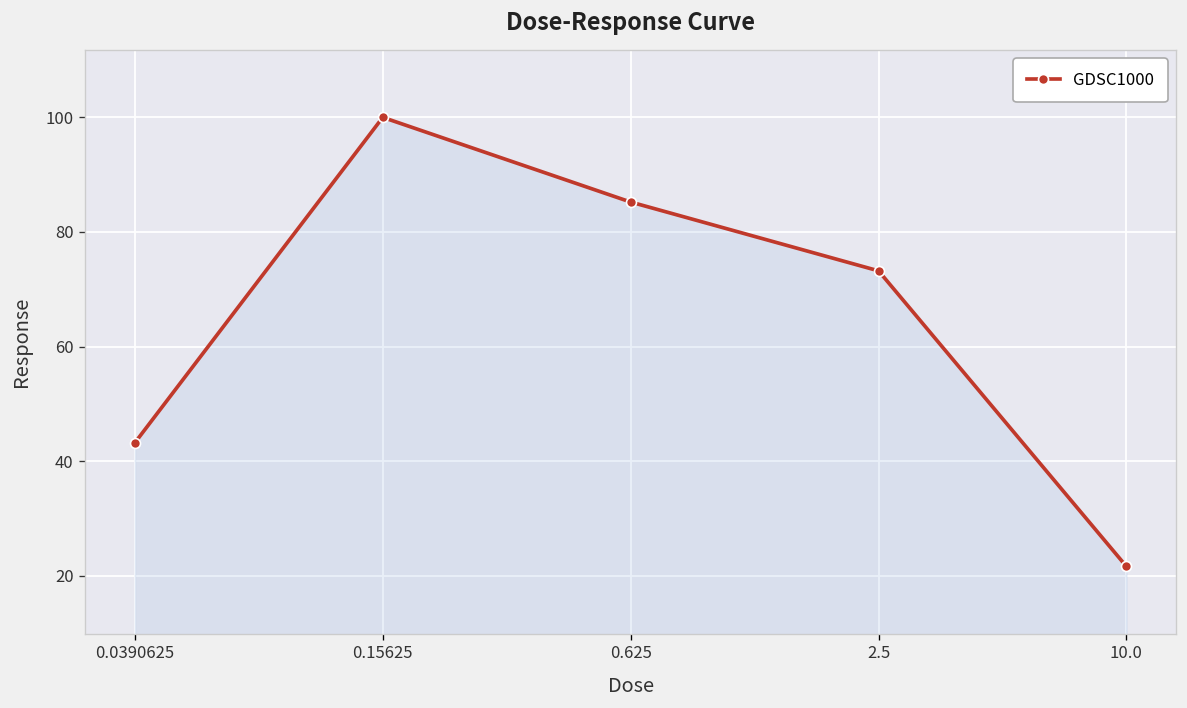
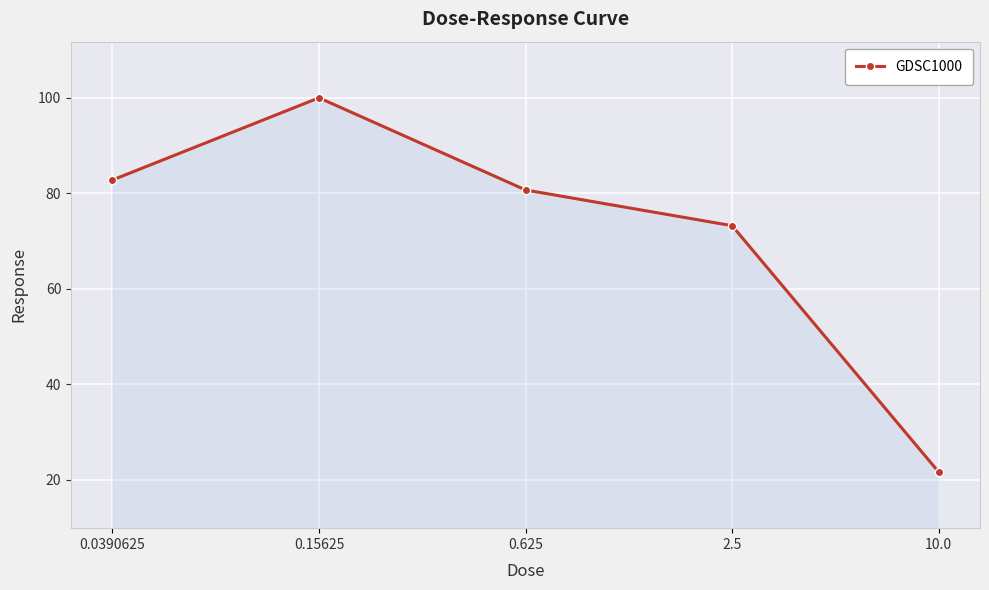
  {
-   "0.0390625": 43,
+   "0.0390625": 83,
    "0.15625": 100,
-   "0.625": 85,
+   "0.625": 81,
    "2.5": 73,
    "10.0": 22
  }
